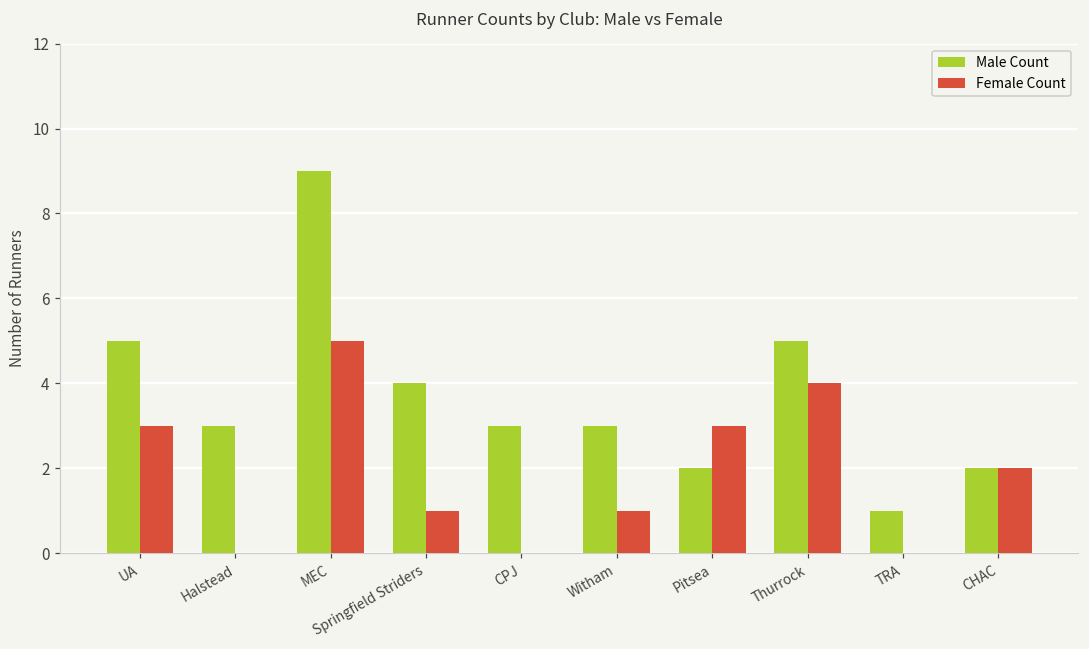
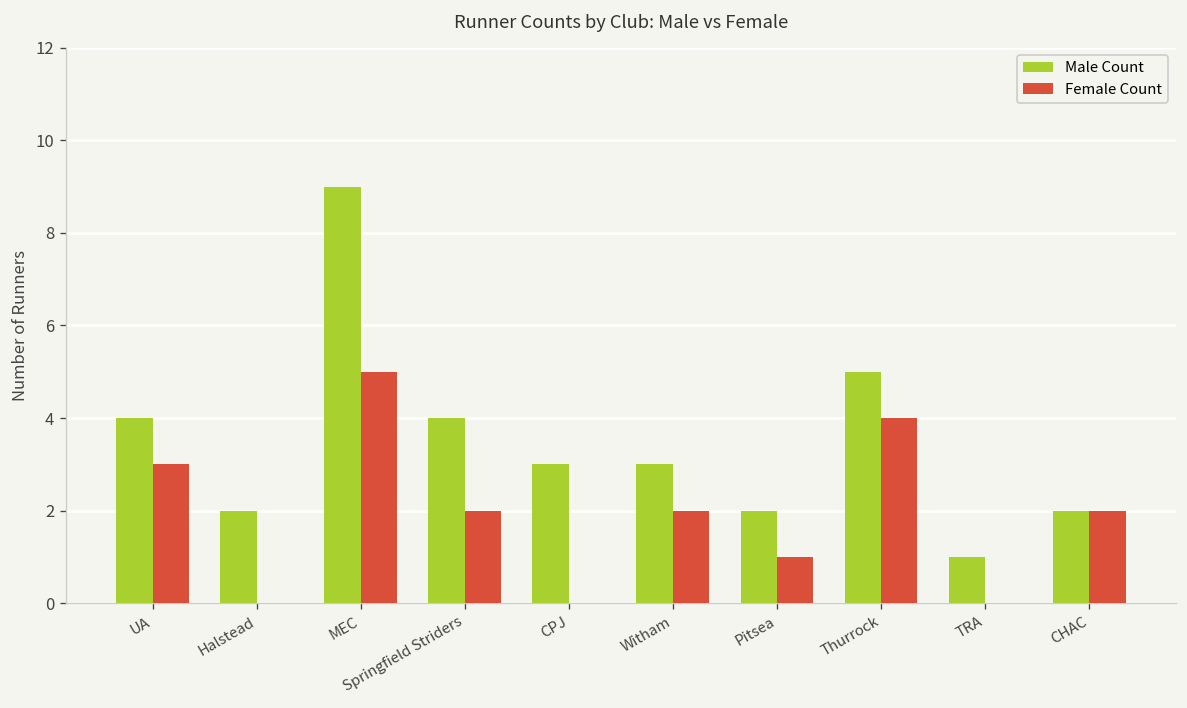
  {
    "Male Count": {
-     "UA": 5,
-     "Halstead": 3,
+     "UA": 4,
+     "Halstead": 2,
      "MEC": 9,
      "Springfield Striders": 4,
      "CPJ": 3,
      "Witham": 3,
      "Pitsea": 2,
      "Thurrock": 5,
      "TRA": 1,
      "CHAC": 2
    },
    "Female Count": {
      "UA": 3,
      "Halstead": 0,
      "MEC": 5,
-     "Springfield Striders": 1,
+     "Springfield Striders": 2,
      "CPJ": 0,
-     "Witham": 1,
-     "Pitsea": 3,
+     "Witham": 2,
+     "Pitsea": 1,
      "Thurrock": 4,
      "TRA": 0,
      "CHAC": 2
    }
  }
